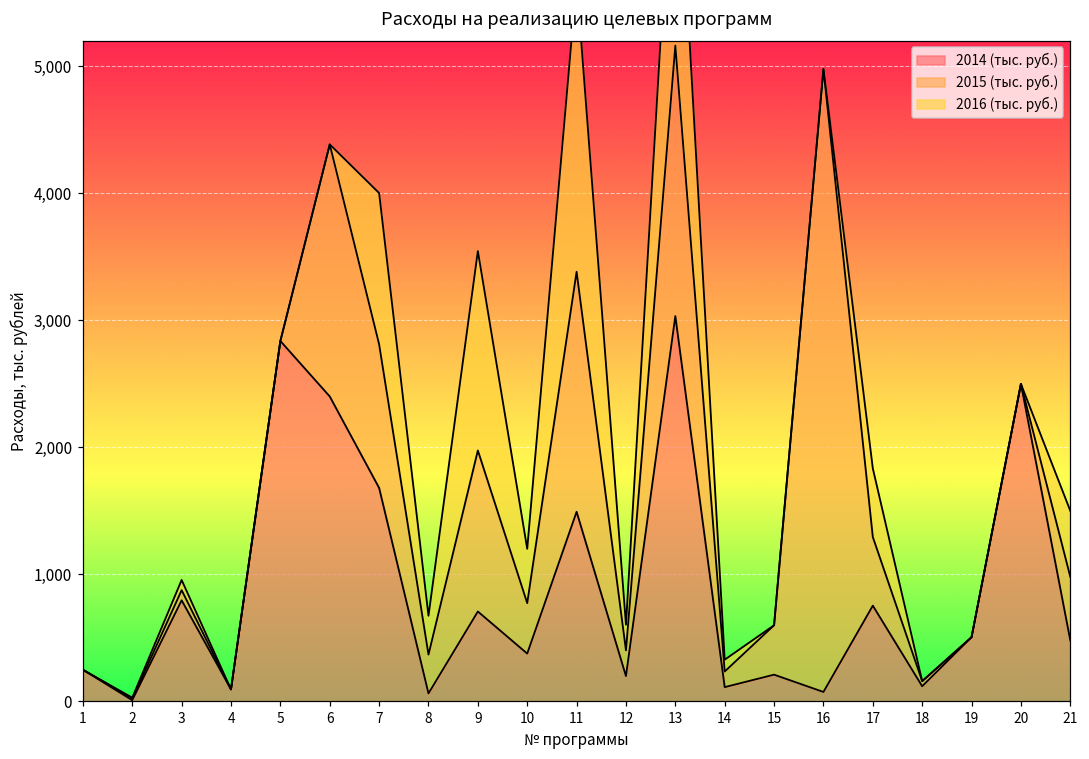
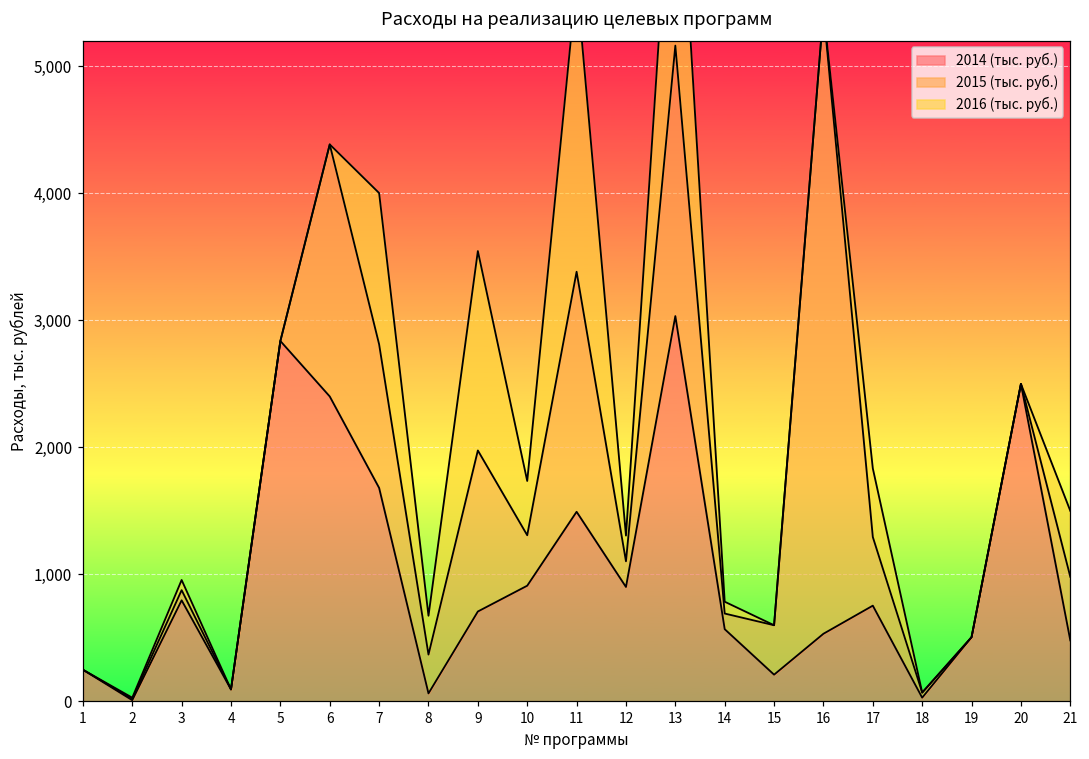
  {
    "2014 (тыс. руб.)": {
      "3": "800",
      "6": "2,400",
      "7": "1,680",
      "8": "60",
      "9": "710",
-     "10": "380",
+     "10": "910",
      "11": "1,490",
-     "12": "200",
+     "12": "900",
      "13": "3,030",
-     "14": "110",
+     "14": "570",
      "15": "210",
-     "16": "80",
+     "16": "530",
      "17": "750",
-     "18": "120",
+     "18": "30",
      "21": "480"
    }
  }
